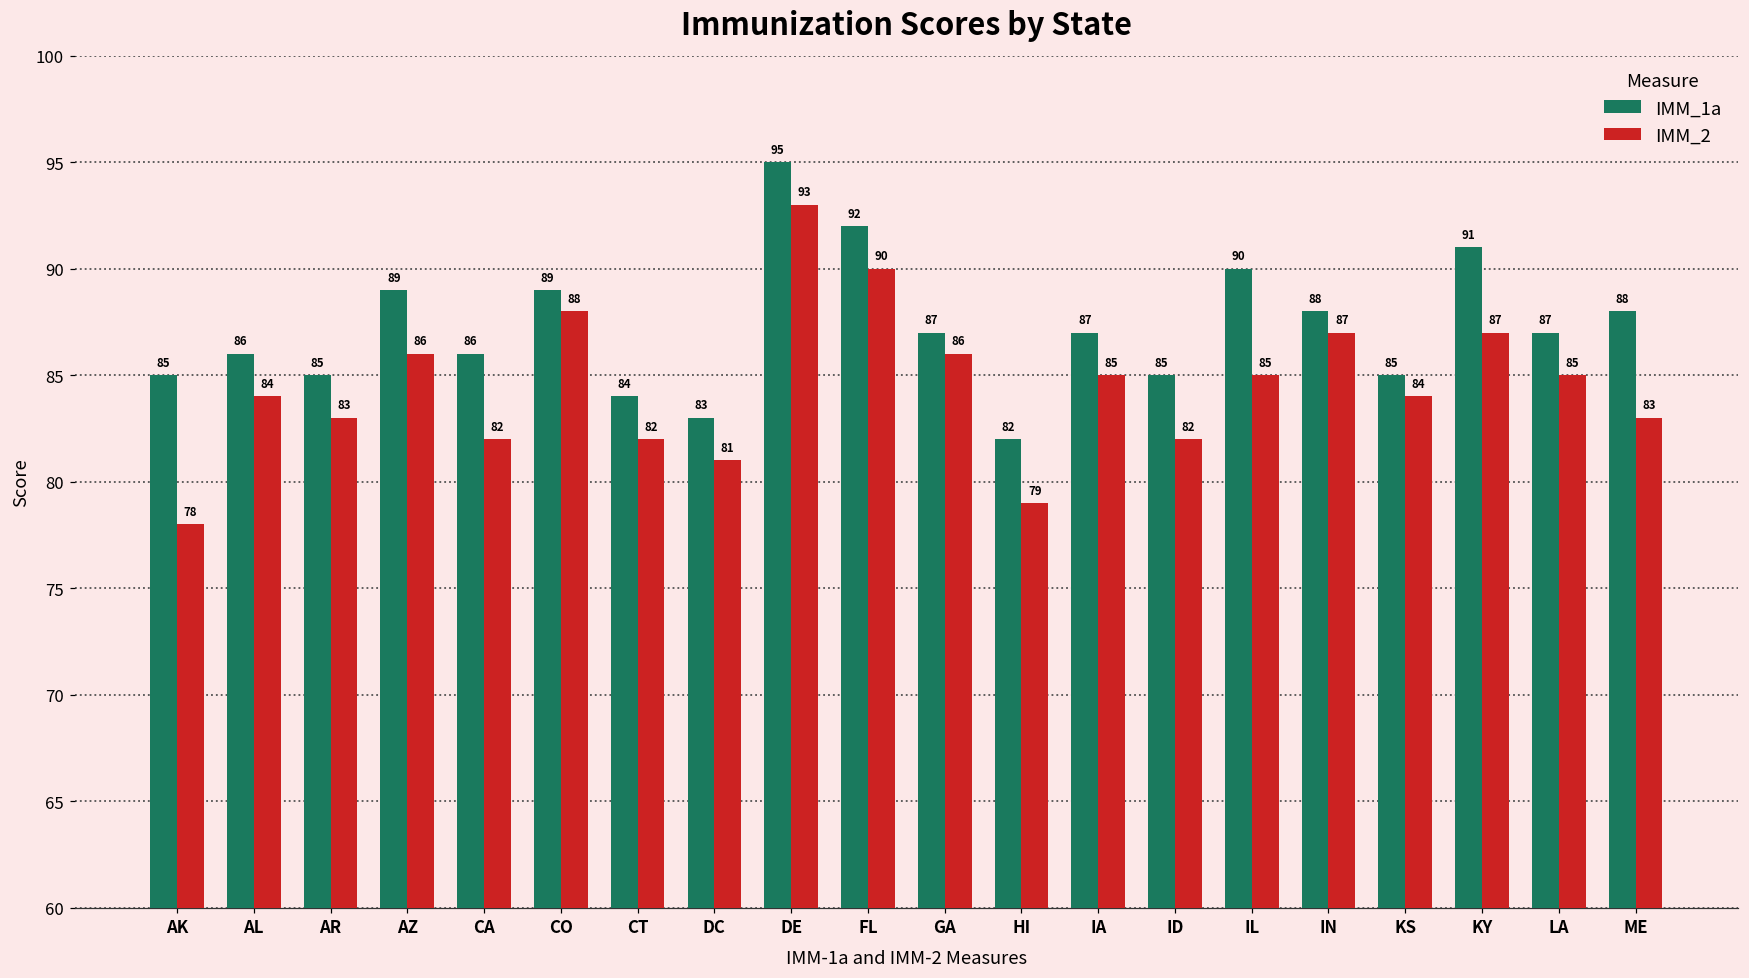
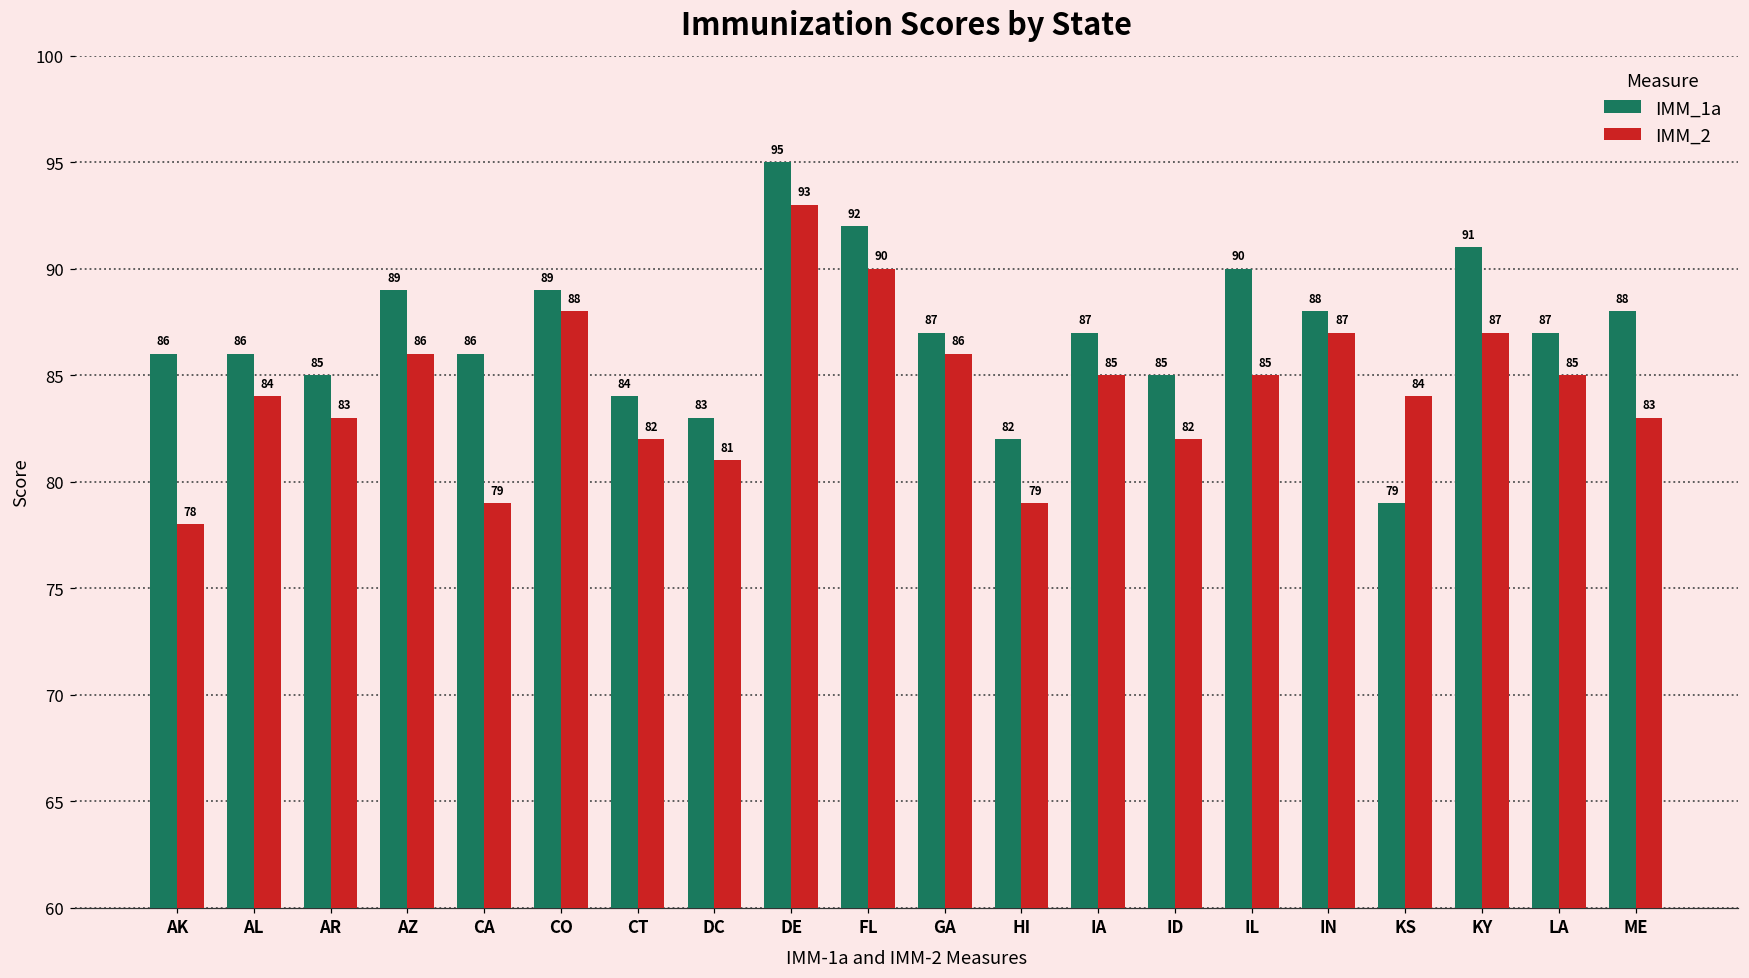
  {
    "IMM_1a": {
-     "AK": 85,
+     "AK": 86,
      "AL": 86,
      "AR": 85,
      "AZ": 89,
      "CA": 86,
      "CO": 89,
      "CT": 84,
      "DC": 83,
      "DE": 95,
      "FL": 92,
      "GA": 87,
      "HI": 82,
      "IA": 87,
      "ID": 85,
      "IL": 90,
      "IN": 88,
-     "KS": 85,
+     "KS": 79,
      "KY": 91,
      "LA": 87,
      "ME": 88
    },
    "IMM_2": {
      "AK": 78,
      "AL": 84,
      "AR": 83,
      "AZ": 86,
-     "CA": 82,
+     "CA": 79,
      "CO": 88,
      "CT": 82,
      "DC": 81,
      "DE": 93,
      "FL": 90,
      "GA": 86,
      "HI": 79,
      "IA": 85,
      "ID": 82,
      "IL": 85,
      "IN": 87,
      "KS": 84,
      "KY": 87,
      "LA": 85,
      "ME": 83
    }
  }
